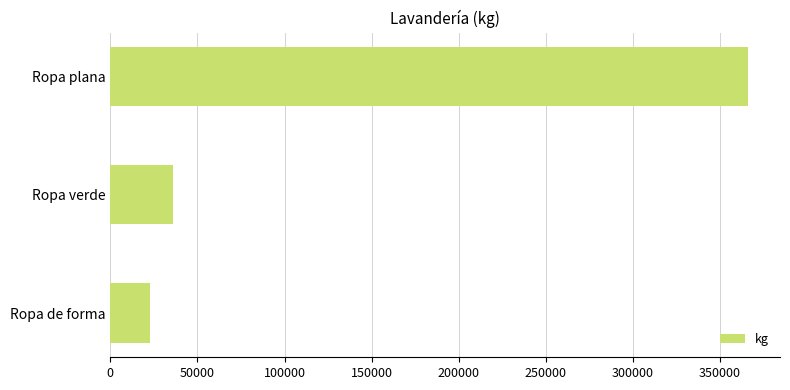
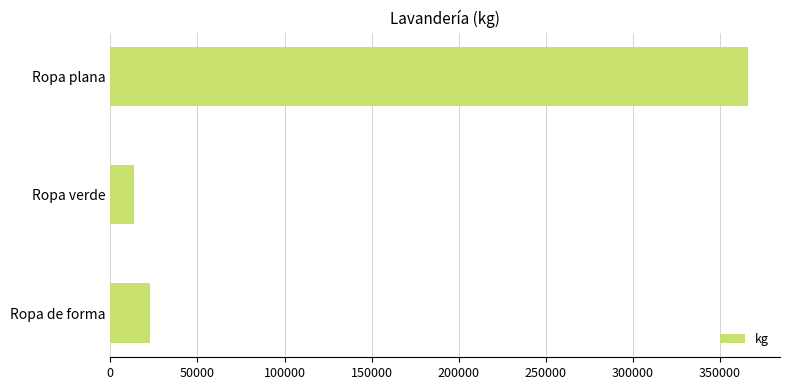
  {
    "Ropa plana": 366000,
-   "Ropa verde": 36000,
+   "Ropa verde": 13000,
    "Ropa de forma": 23000
  }
